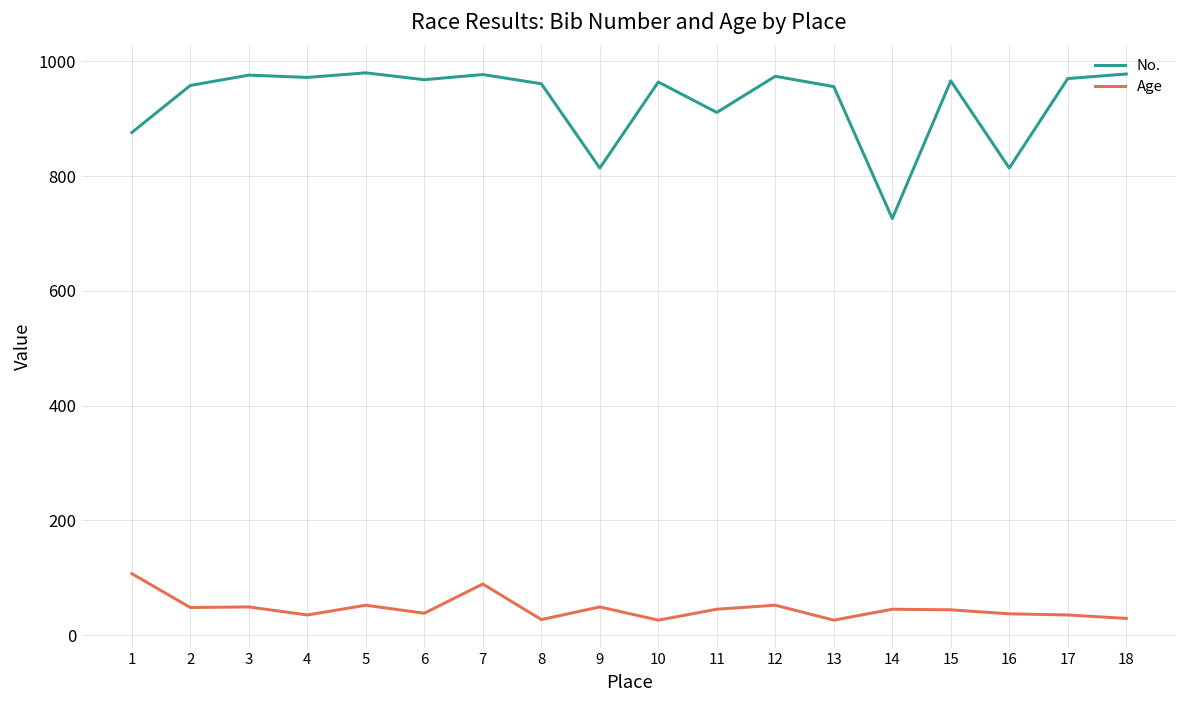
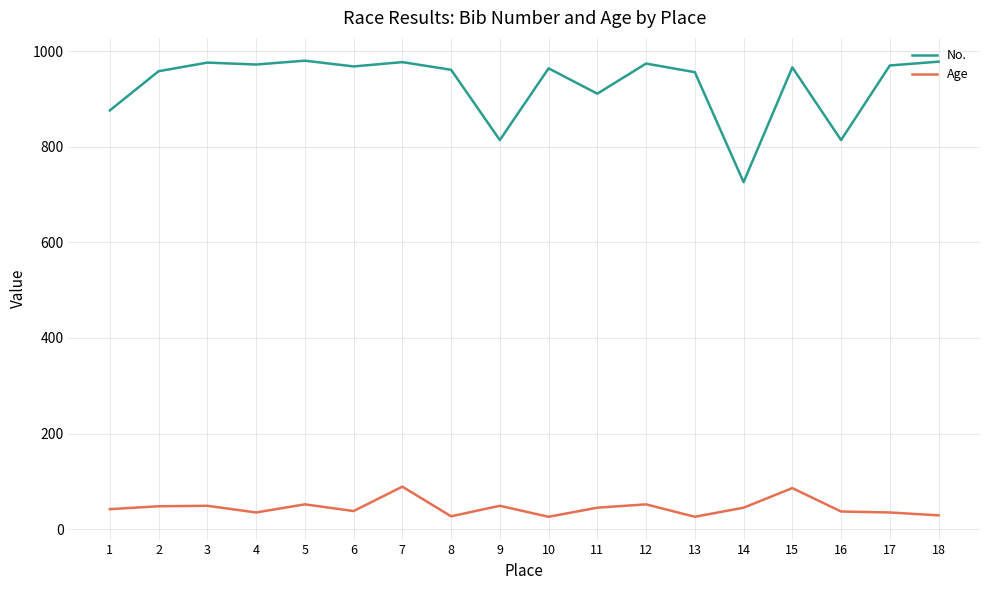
  {
    "No.": {
      "1": 880,
      "2": 960,
      "3": 980,
      "4": 970,
      "5": 980,
      "6": 970,
      "7": 980,
      "8": 960,
      "9": 810,
      "10": 960,
      "11": 910,
      "12": 970,
      "13": 960,
      "14": 730,
      "15": 970,
      "16": 810,
      "17": 970,
      "18": 980
    },
    "Age": {
-     "1": 110,
+     "1": 40,
      "2": 50,
      "3": 50,
      "4": 40,
      "5": 50,
      "6": 40,
      "7": 90,
      "8": 30,
      "9": 50,
      "10": 30,
      "11": 50,
      "12": 50,
      "13": 30,
      "14": 50,
-     "15": 40,
+     "15": 90,
      "16": 40,
      "17": 40,
      "18": 30
    }
  }
